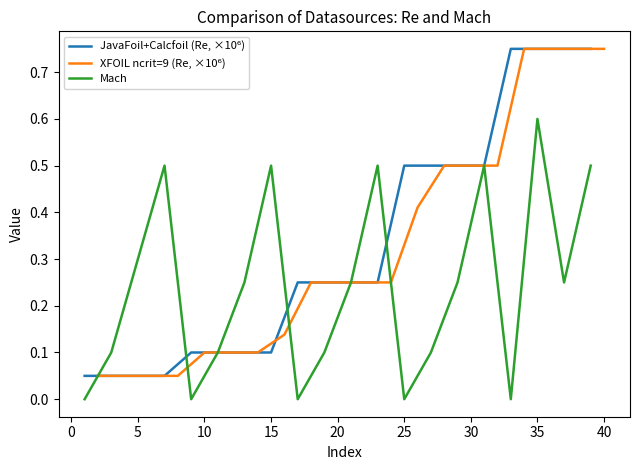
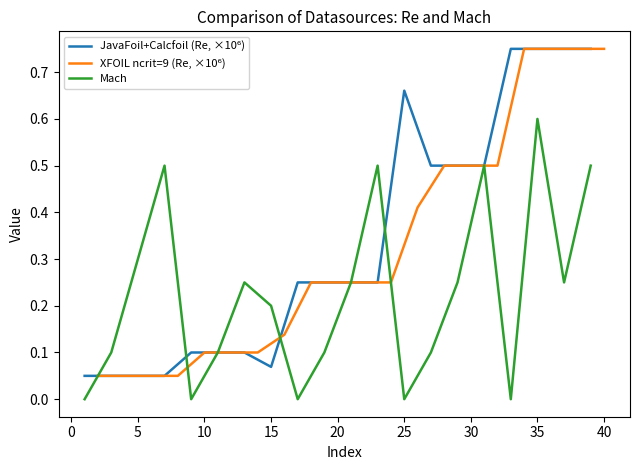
  {
    "JavaFoil+Calcfoil (Re, ×10⁶)": {
      "5": 0.05,
-     "15": 0.10,
-     "25": 0.50,
+     "15": 0.07,
+     "25": 0.66,
      "35": 0.75
    },
    "XFOIL ncrit=9 (Re, ×10⁶)": {
      "10": 0.10,
      "20": 0.25,
      "30": 0.50,
      "40": 0.75
    },
    "Mach": {
      "5": 0.3,
-     "15": 0.5,
+     "15": 0.2,
      "25": 0.0,
      "35": 0.6
    }
  }
